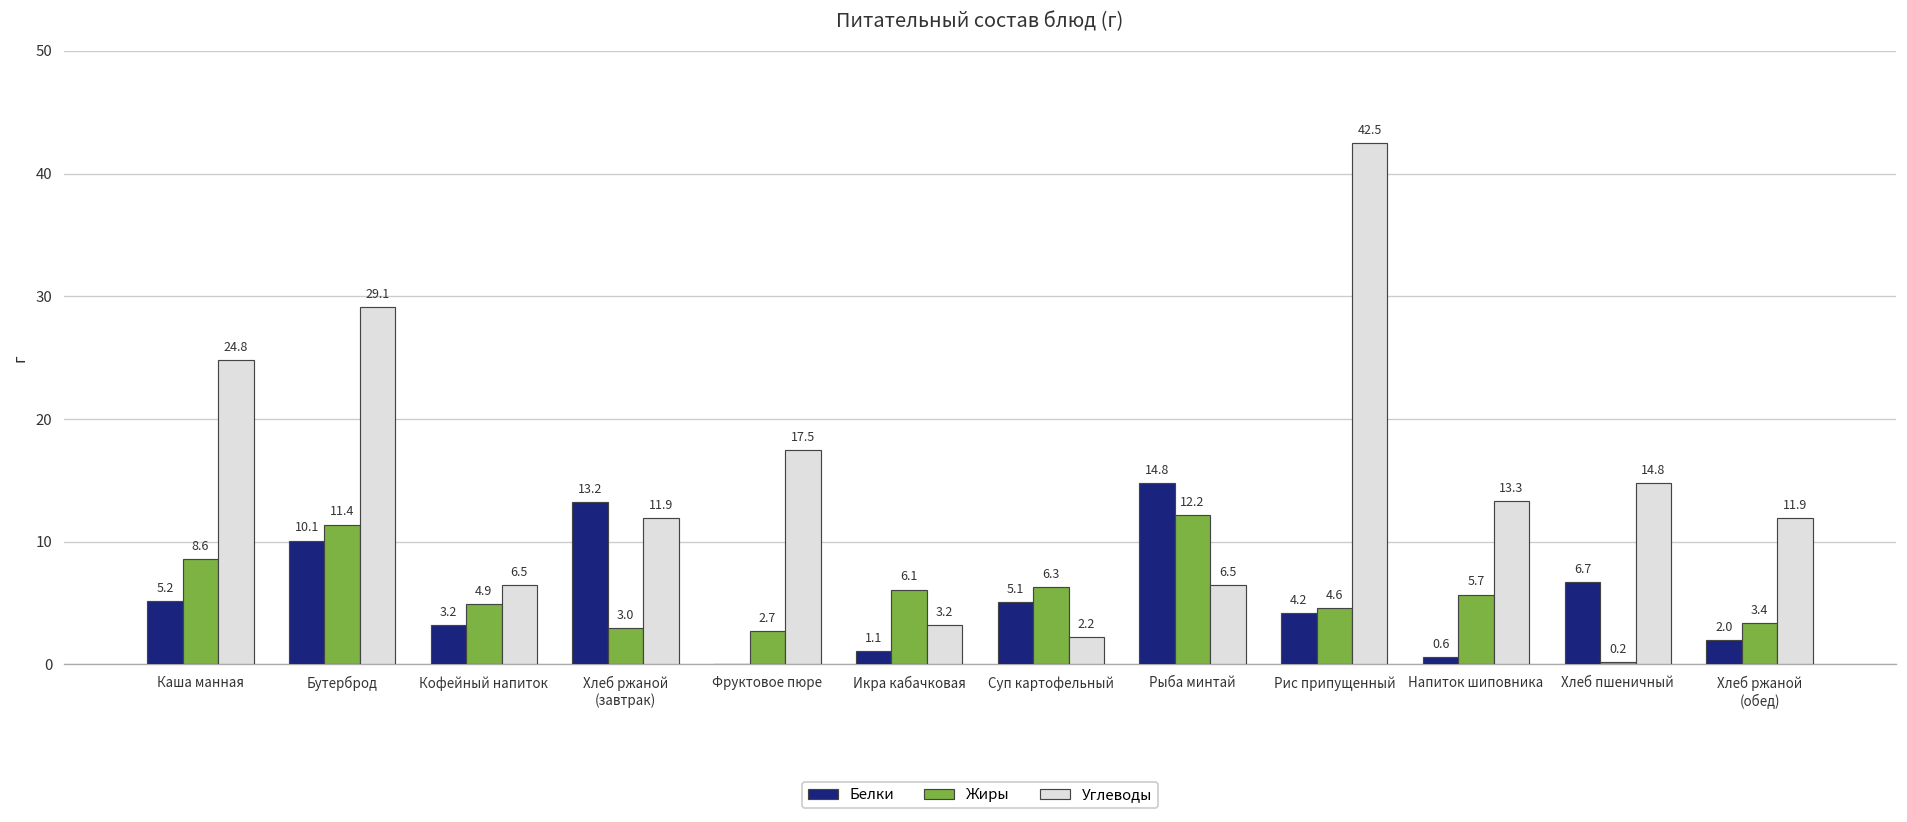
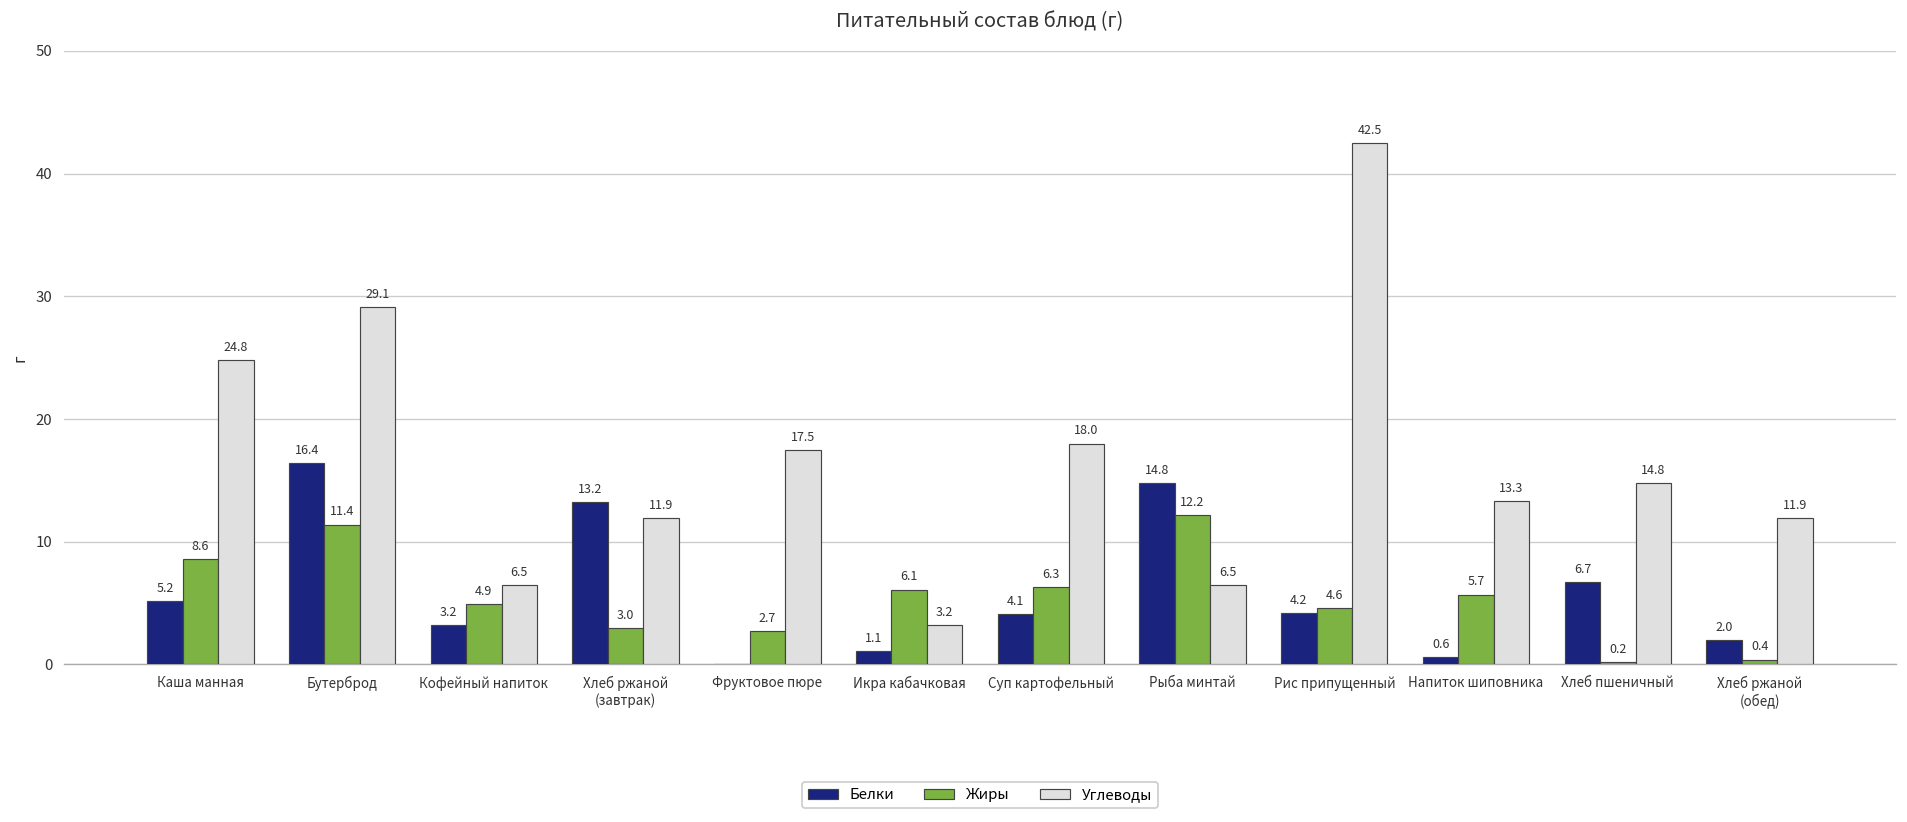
  {
    "Белки": {
      "Каша манная": 5.2,
-     "Бутерброд": 10.1,
+     "Бутерброд": 16.4,
      "Кофейный напиток": 3.2,
      "Хлеб ржаной (завтрак)": 13.2,
      "Икра кабачковая": 1.1,
-     "Суп картофельный": 5.1,
+     "Суп картофельный": 4.1,
      "Рыба минтай": 14.8,
      "Рис припущенный": 4.2,
      "Напиток шиповника": 0.6,
      "Хлеб пшеничный": 6.7,
      "Хлеб ржаной (обед)": 2.0
    },
    "Жиры": {
      "Каша манная": 8.6,
      "Бутерброд": 11.4,
      "Кофейный напиток": 4.9,
      "Хлеб ржаной (завтрак)": 3.0,
      "Фруктовое пюре": 2.7,
      "Икра кабачковая": 6.1,
      "Суп картофельный": 6.3,
      "Рыба минтай": 12.2,
      "Рис припущенный": 4.6,
      "Напиток шиповника": 5.7,
      "Хлеб пшеничный": 0.2,
-     "Хлеб ржаной (обед)": 3.4
+     "Хлеб ржаной (обед)": 0.4
    },
    "Углеводы": {
      "Каша манная": 24.8,
      "Бутерброд": 29.1,
      "Кофейный напиток": 6.5,
      "Хлеб ржаной (завтрак)": 11.9,
      "Фруктовое пюре": 17.5,
      "Икра кабачковая": 3.2,
-     "Суп картофельный": 2.2,
+     "Суп картофельный": 18.0,
      "Рыба минтай": 6.5,
      "Рис припущенный": 42.5,
      "Напиток шиповника": 13.3,
      "Хлеб пшеничный": 14.8,
      "Хлеб ржаной (обед)": 11.9
    }
  }
